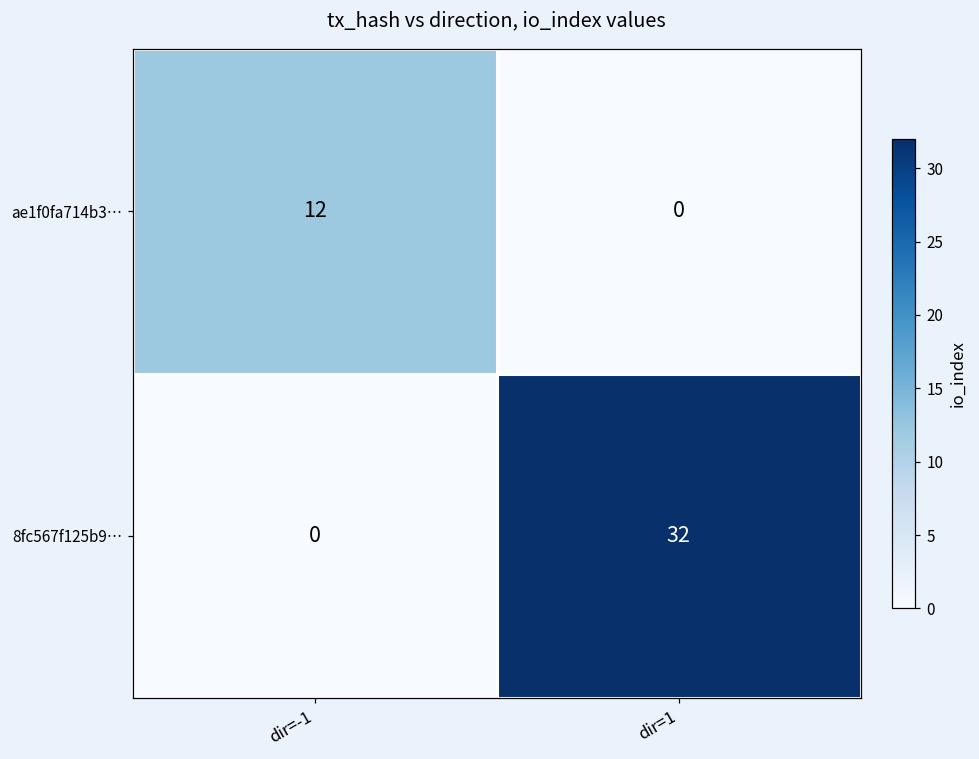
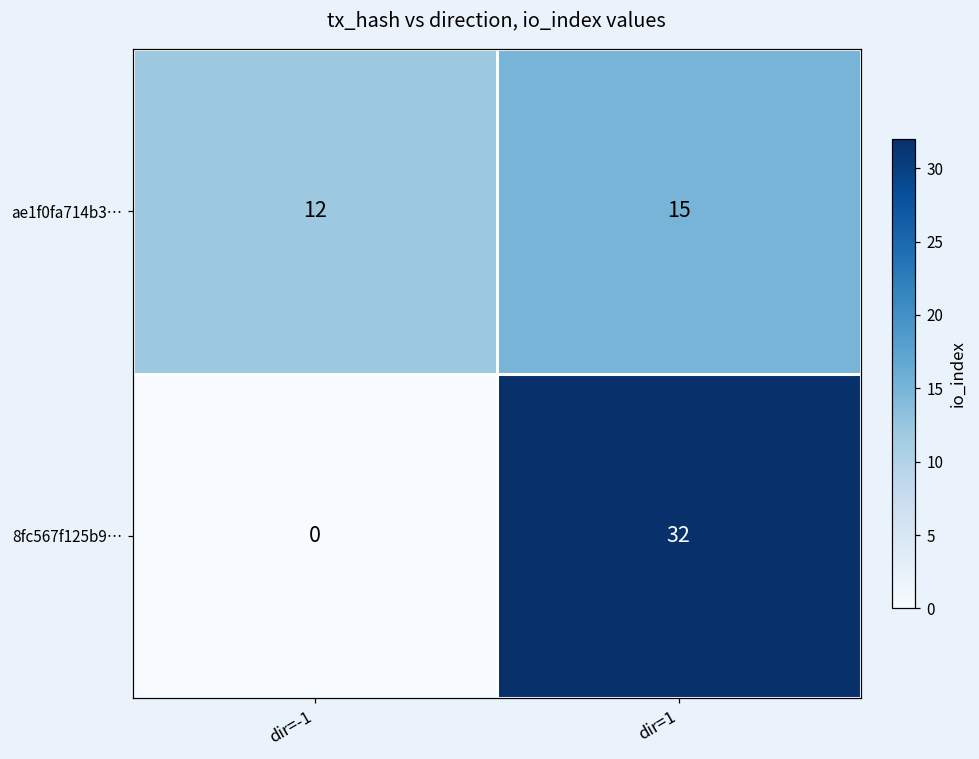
  {
    "ae1f0fa714b3…": {
      "dir=-1": 12,
-     "dir=1": 0
+     "dir=1": 15
    },
    "8fc567f125b9…": {
      "dir=-1": 0,
      "dir=1": 32
    }
  }
